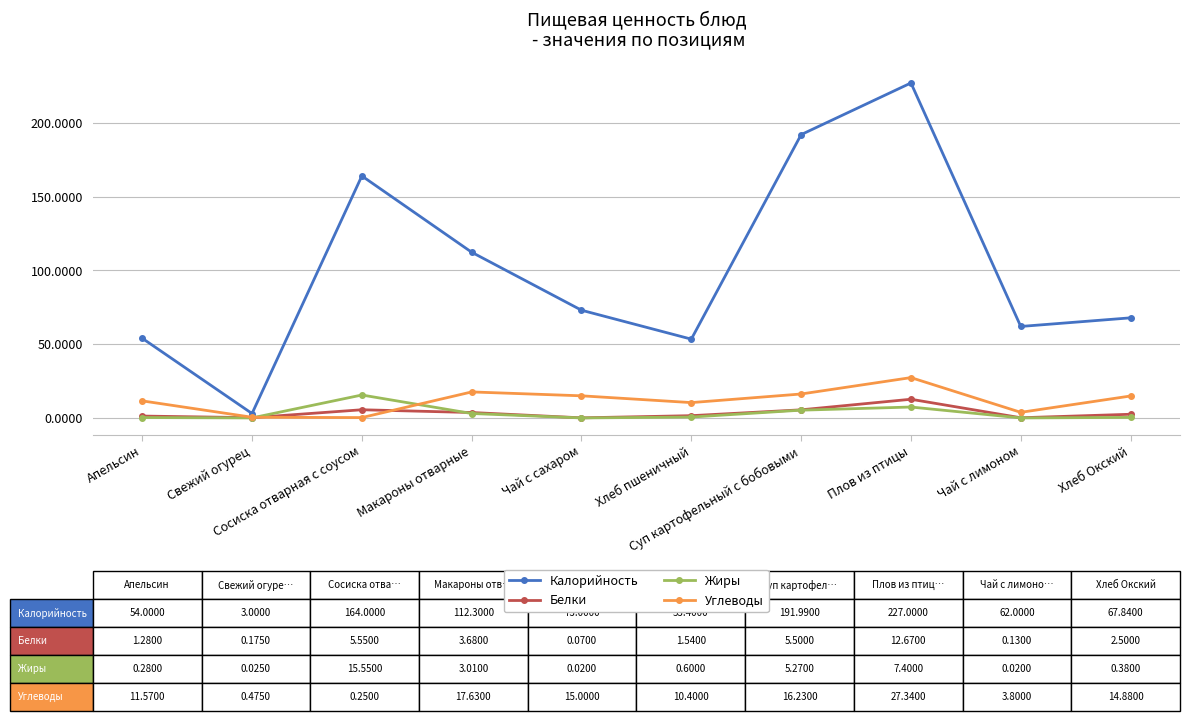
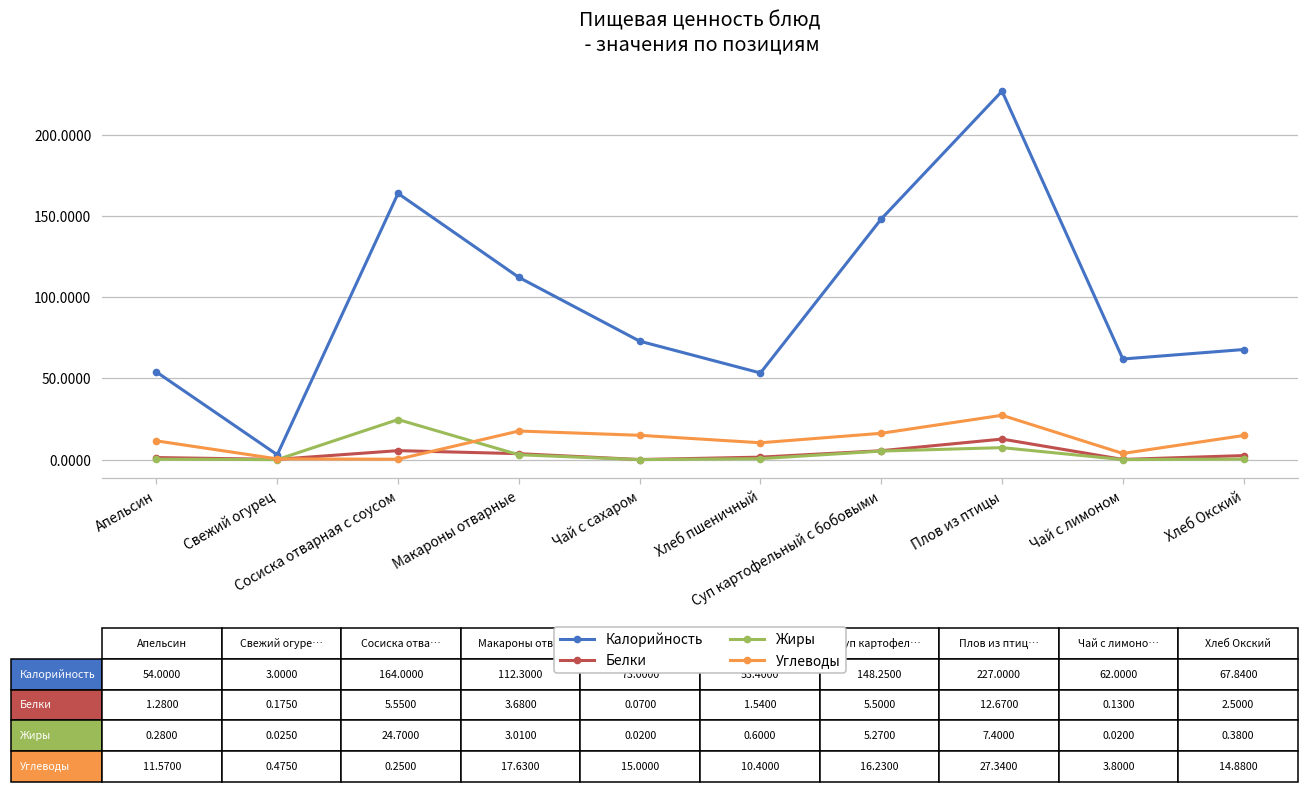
  {
    "Калорийность": {
-     "Суп картофельный с бобовыми": 191.9900
+     "Суп картофельный с бобовыми": 148.2500
    },
    "Белки": {
      "Сосиска отварная с соусом": 6,
      "Плов из птицы": 13,
      "Хлеб Окский": 3
    },
    "Жиры": {
-     "Сосиска отварная с соусом": 15.5500
+     "Сосиска отварная с соусом": 24.7000
    },
    "Углеводы": {
      "Апельсин": 12,
      "Сосиска отварная с соусом": 0,
      "Макароны отварные": 18,
      "Чай с сахаром": 15,
      "Хлеб пшеничный": 10,
      "Суп картофельный с бобовыми": 16,
      "Плов из птицы": 27,
      "Чай с лимоном": 4,
      "Хлеб Окский": 15
    }
  }
